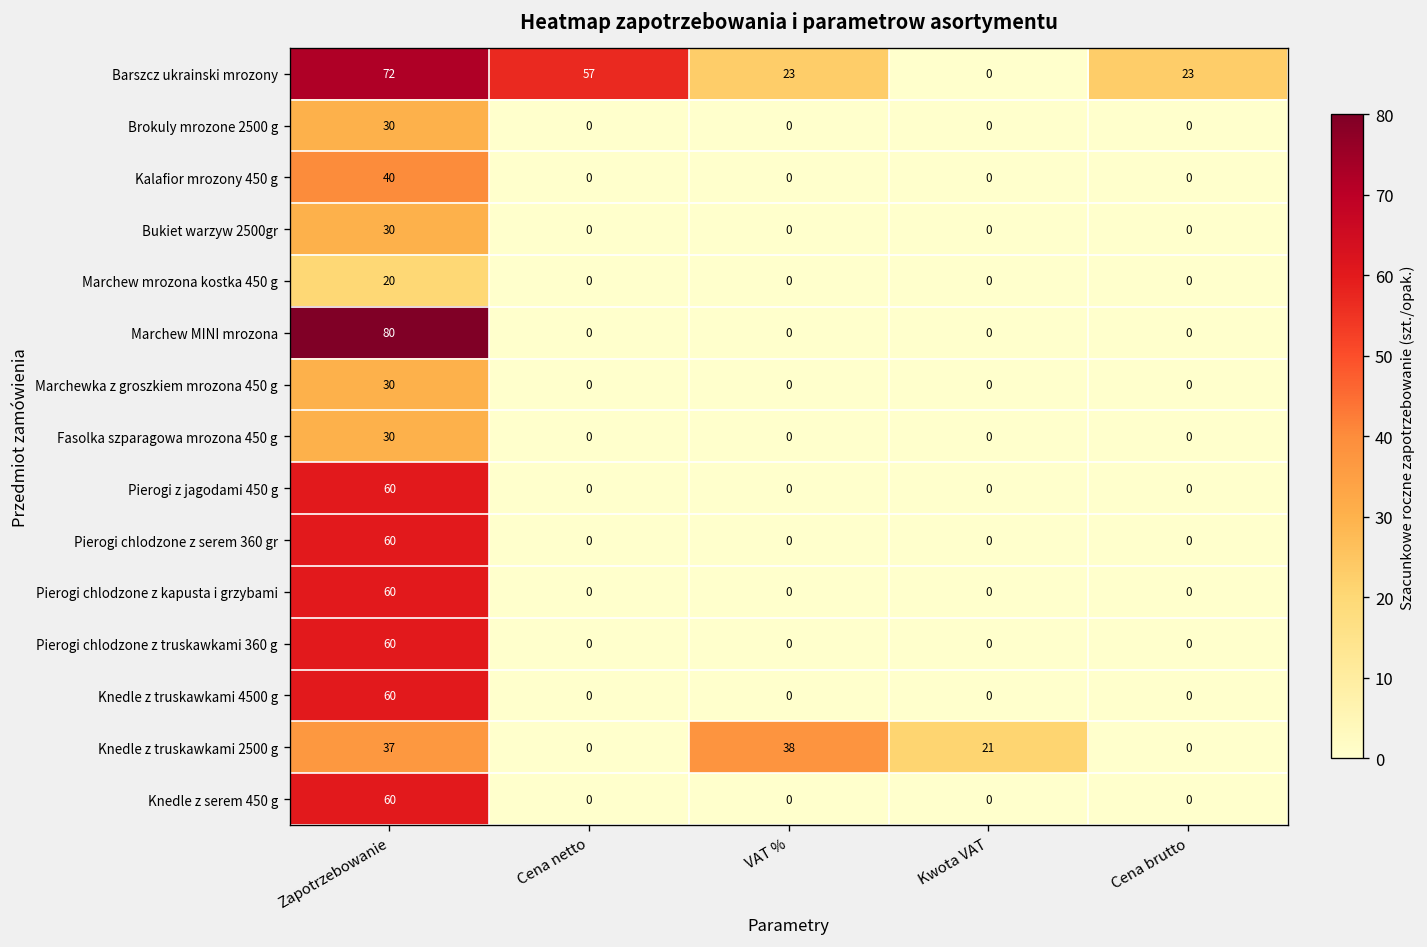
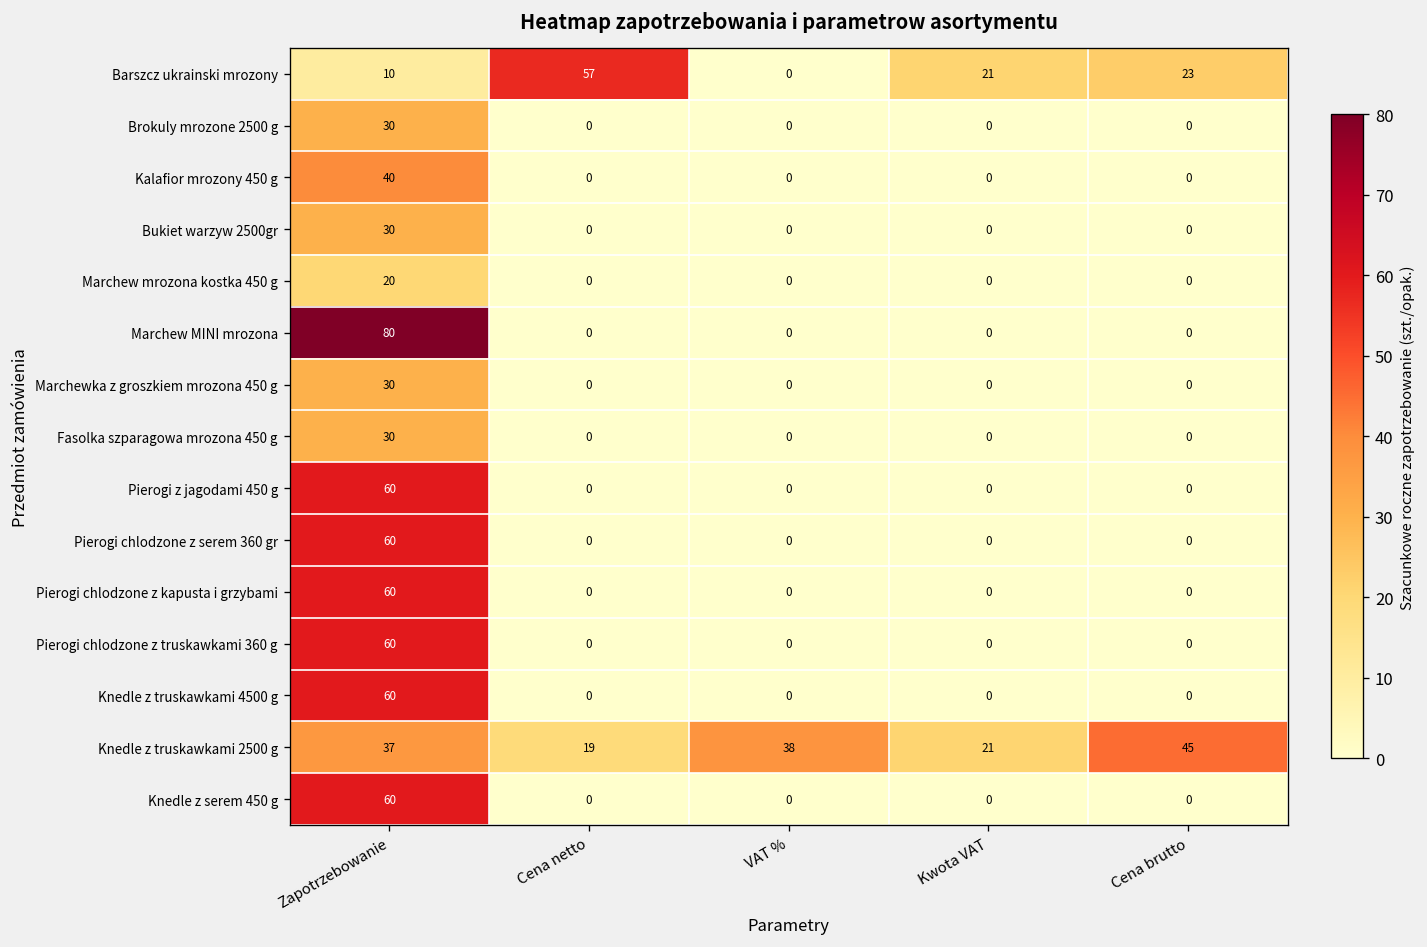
  {
    "Barszcz ukrainski mrozony": {
-     "Zapotrzebowanie": 72,
+     "Zapotrzebowanie": 10,
      "Cena netto": 57,
-     "VAT %": 23,
-     "Kwota VAT": 0,
+     "VAT %": 0,
+     "Kwota VAT": 21,
      "Cena brutto": 23
    },
    "Brokuly mrozone 2500 g": {
      "Zapotrzebowanie": 30,
      "Cena netto": 0,
      "VAT %": 0,
      "Kwota VAT": 0,
      "Cena brutto": 0
    },
    "Kalafior mrozony 450 g": {
      "Zapotrzebowanie": 40,
      "Cena netto": 0,
      "VAT %": 0,
      "Kwota VAT": 0,
      "Cena brutto": 0
    },
    "Bukiet warzyw 2500gr": {
      "Zapotrzebowanie": 30,
      "Cena netto": 0,
      "VAT %": 0,
      "Kwota VAT": 0,
      "Cena brutto": 0
    },
    "Marchew mrozona kostka 450 g": {
      "Zapotrzebowanie": 20,
      "Cena netto": 0,
      "VAT %": 0,
      "Kwota VAT": 0,
      "Cena brutto": 0
    },
    "Marchew MINI mrozona": {
      "Zapotrzebowanie": 80,
      "Cena netto": 0,
      "VAT %": 0,
      "Kwota VAT": 0,
      "Cena brutto": 0
    },
    "Marchewka z groszkiem mrozona 450 g": {
      "Zapotrzebowanie": 30,
      "Cena netto": 0,
      "VAT %": 0,
      "Kwota VAT": 0,
      "Cena brutto": 0
    },
    "Fasolka szparagowa mrozona 450 g": {
      "Zapotrzebowanie": 30,
      "Cena netto": 0,
      "VAT %": 0,
      "Kwota VAT": 0,
      "Cena brutto": 0
    },
    "Pierogi z jagodami 450 g": {
      "Zapotrzebowanie": 60,
      "Cena netto": 0,
      "VAT %": 0,
      "Kwota VAT": 0,
      "Cena brutto": 0
    },
    "Pierogi chlodzone z serem 360 gr": {
      "Zapotrzebowanie": 60,
      "Cena netto": 0,
      "VAT %": 0,
      "Kwota VAT": 0,
      "Cena brutto": 0
    },
    "Pierogi chlodzone z kapusta i grzybami": {
      "Zapotrzebowanie": 60,
      "Cena netto": 0,
      "VAT %": 0,
      "Kwota VAT": 0,
      "Cena brutto": 0
    },
    "Pierogi chlodzone z truskawkami 360 g": {
      "Zapotrzebowanie": 60,
      "Cena netto": 0,
      "VAT %": 0,
      "Kwota VAT": 0,
      "Cena brutto": 0
    },
    "Knedle z truskawkami 4500 g": {
      "Zapotrzebowanie": 60,
      "Cena netto": 0,
      "VAT %": 0,
      "Kwota VAT": 0,
      "Cena brutto": 0
    },
    "Knedle z truskawkami 2500 g": {
      "Zapotrzebowanie": 37,
-     "Cena netto": 0,
+     "Cena netto": 19,
      "VAT %": 38,
      "Kwota VAT": 21,
-     "Cena brutto": 0
+     "Cena brutto": 45
    },
    "Knedle z serem 450 g": {
      "Zapotrzebowanie": 60,
      "Cena netto": 0,
      "VAT %": 0,
      "Kwota VAT": 0,
      "Cena brutto": 0
    }
  }
